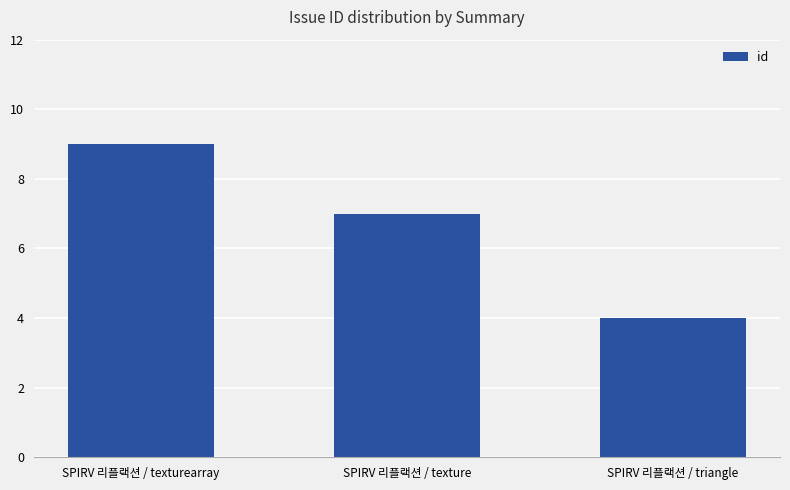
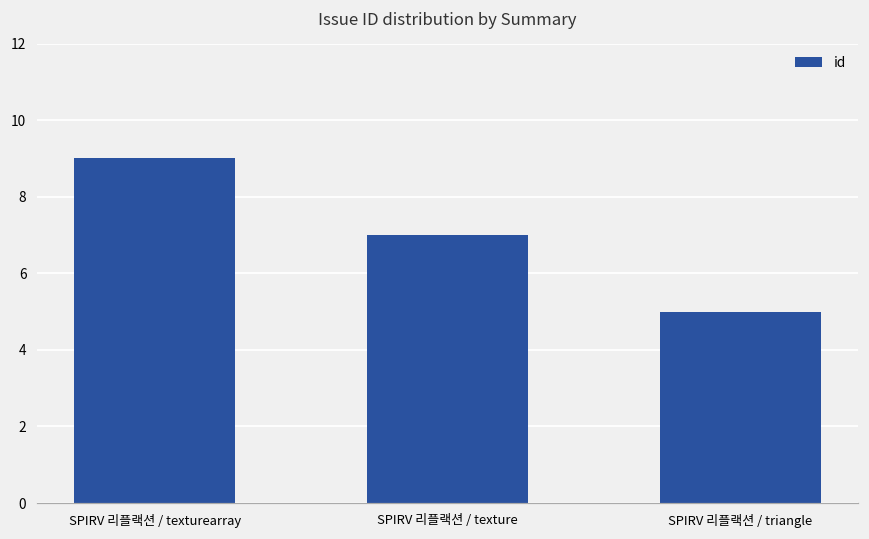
  {
    "SPIRV 리플랙션 / texturearray": 9,
    "SPIRV 리플랙션 / texture": 7,
-   "SPIRV 리플랙션 / triangle": 4
+   "SPIRV 리플랙션 / triangle": 5
  }
